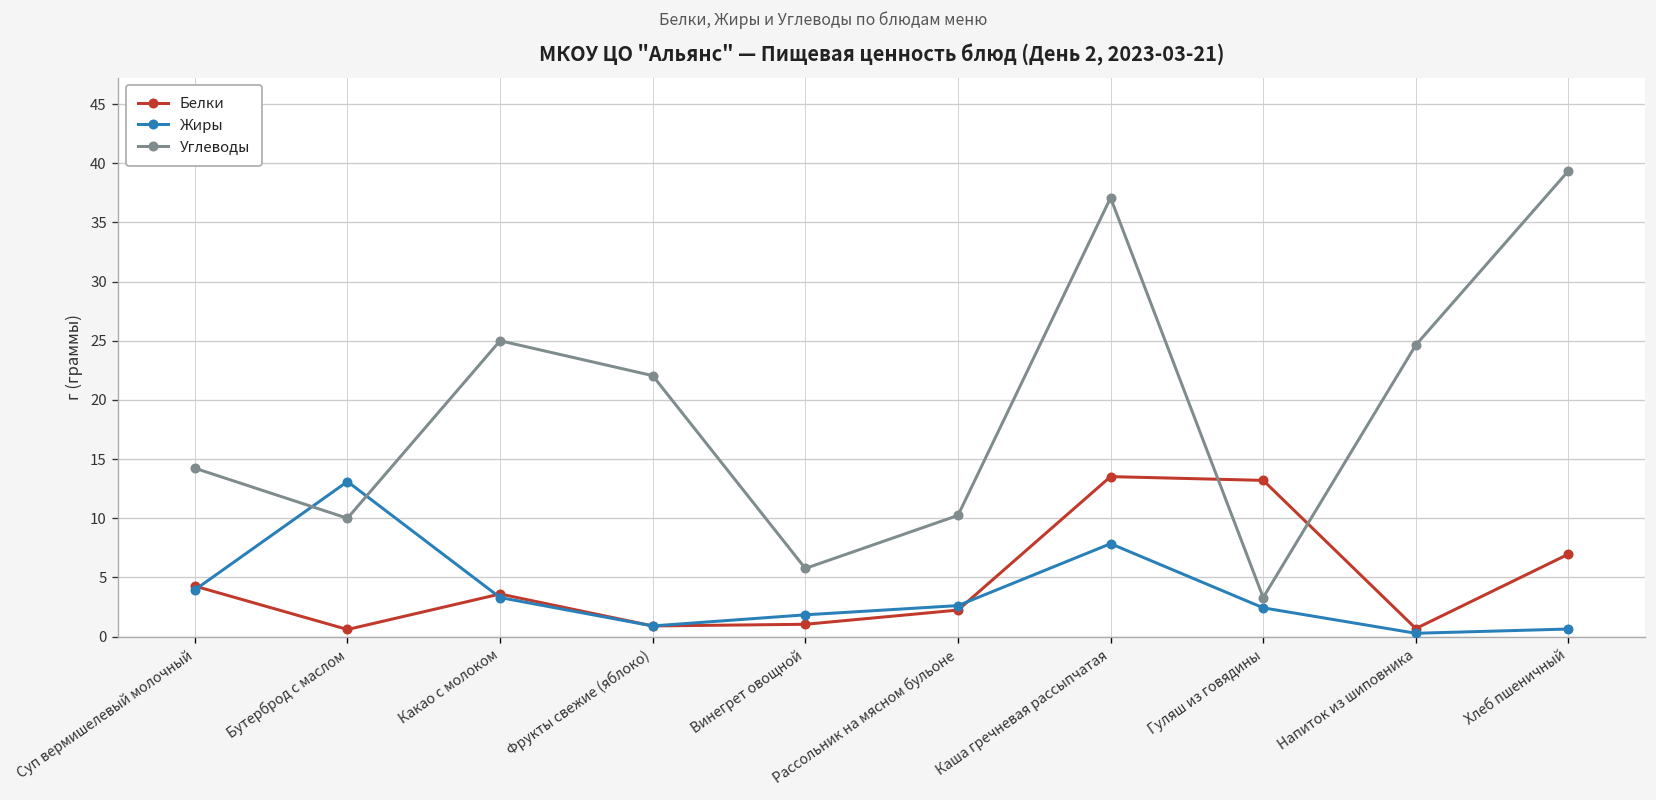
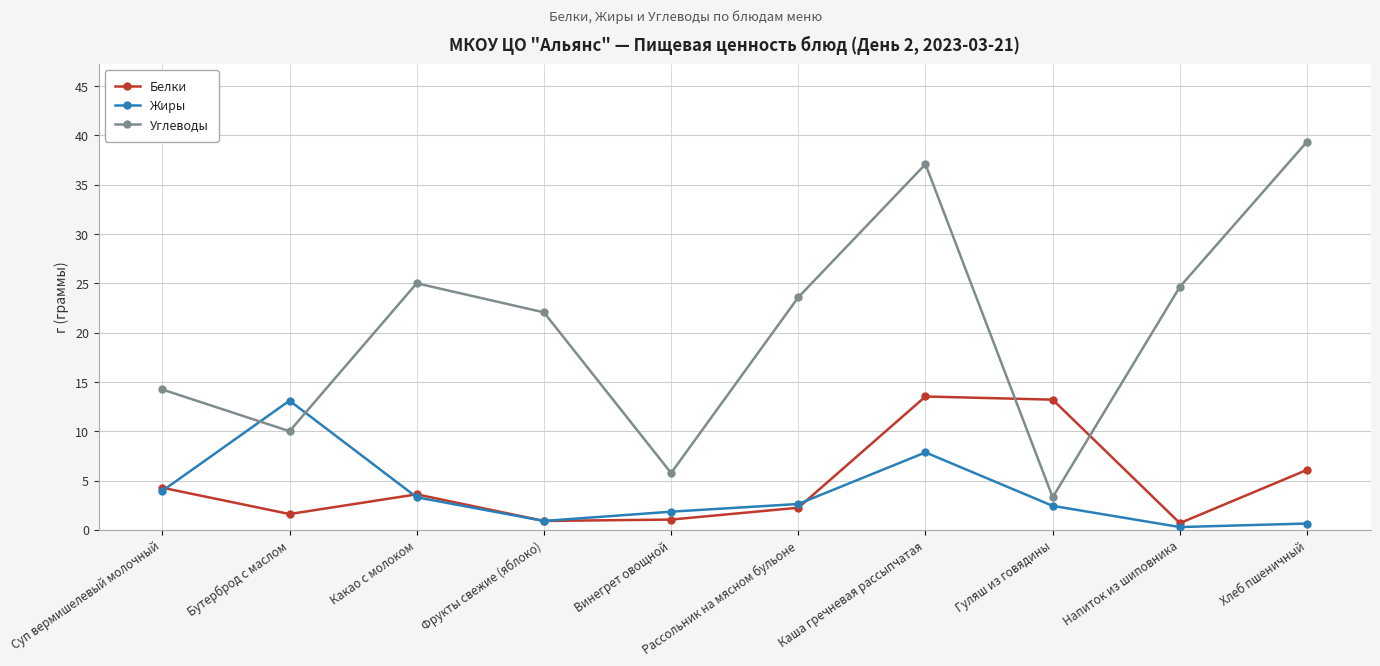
  {
    "Белки": {
      "Суп вермишелевый молочный": 4,
-     "Бутерброд с маслом": 1,
+     "Бутерброд с маслом": 2,
      "Какао с молоком": 4,
      "Винегрет овощной": 1,
      "Рассольник на мясном бульоне": 2,
      "Каша гречневая рассыпчатая": 14,
      "Гуляш из говядины": 13,
      "Напиток из шиповника": 1,
-     "Хлеб пшеничный": 7
+     "Хлеб пшеничный": 6
    },
    "Жиры": {
      "Суп вермишелевый молочный": 4,
      "Бутерброд с маслом": 13,
      "Какао с молоком": 3,
      "Винегрет овощной": 2,
      "Рассольник на мясном бульоне": 3,
      "Каша гречневая рассыпчатая": 8,
      "Гуляш из говядины": 2,
      "Напиток из шиповника": 0,
      "Хлеб пшеничный": 1
    },
    "Углеводы": {
      "Суп вермишелевый молочный": 14,
      "Бутерброд с маслом": 10,
      "Какао с молоком": 25,
      "Фрукты свежие (яблоко)": 22,
      "Винегрет овощной": 6,
-     "Рассольник на мясном бульоне": 10,
+     "Рассольник на мясном бульоне": 24,
      "Каша гречневая рассыпчатая": 37,
      "Гуляш из говядины": 3,
      "Напиток из шиповника": 25,
      "Хлеб пшеничный": 39
    }
  }
